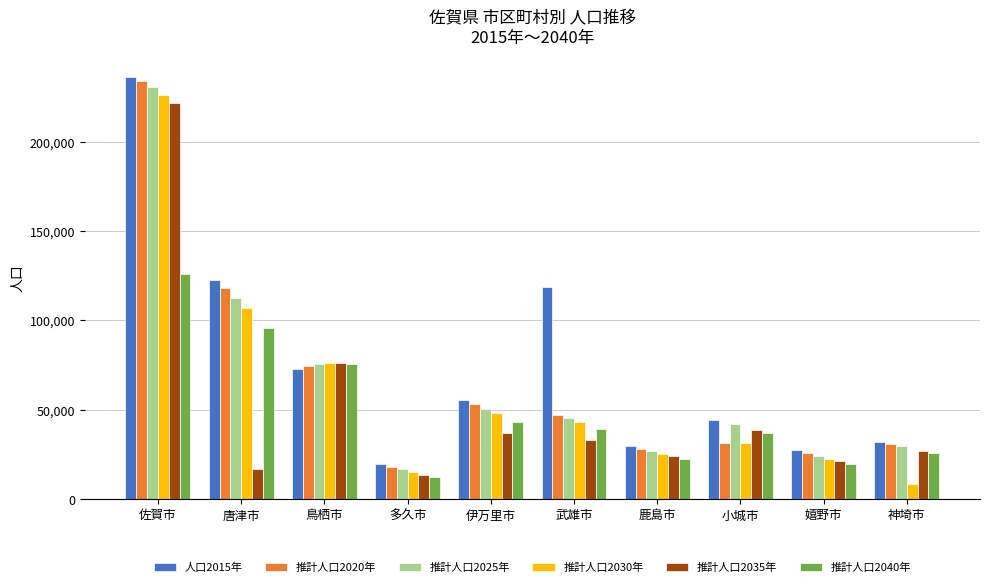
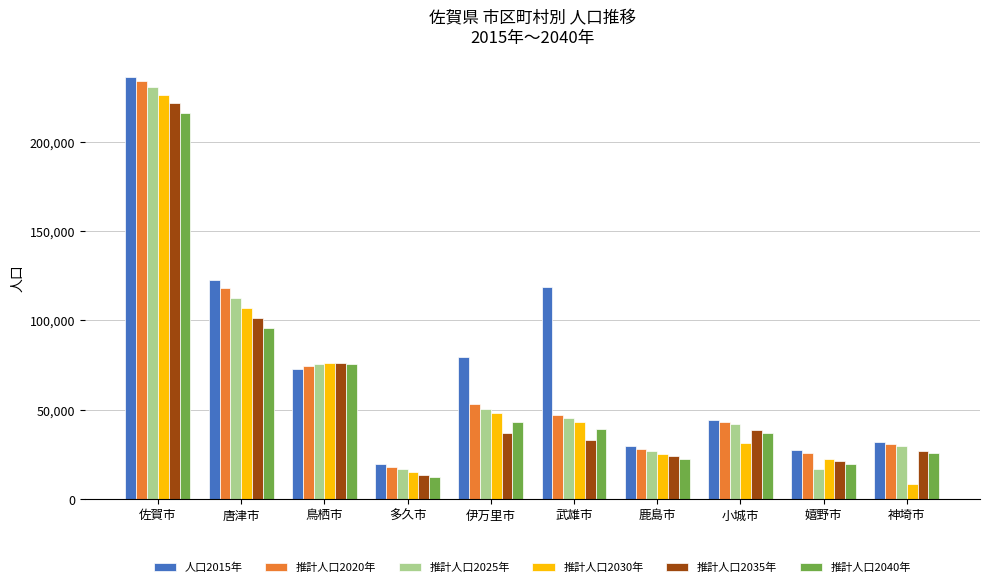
  {
    "人口2015年": {
      "佐賀市": "236,000",
      "唐津市": "123,000",
      "鳥栖市": "73,000",
      "多久市": "20,000",
-     "伊万里市": "55,000",
+     "伊万里市": "79,000",
      "武雄市": "119,000",
      "鹿島市": "30,000",
      "小城市": "44,000",
      "嬉野市": "27,000",
      "神埼市": "32,000"
    },
    "推計人口2020年": {
      "佐賀市": "234,000",
      "唐津市": "118,000",
      "鳥栖市": "75,000",
      "多久市": "18,000",
      "伊万里市": "53,000",
      "武雄市": "47,000",
      "鹿島市": "28,000",
-     "小城市": "31,000",
+     "小城市": "43,000",
      "嬉野市": "26,000",
      "神埼市": "31,000"
    },
    "推計人口2025年": {
      "佐賀市": "231,000",
      "唐津市": "113,000",
      "鳥栖市": "76,000",
      "多久市": "17,000",
      "伊万里市": "51,000",
      "武雄市": "45,000",
      "鹿島市": "27,000",
      "小城市": "42,000",
-     "嬉野市": "24,000",
+     "嬉野市": "17,000",
      "神埼市": "30,000"
    },
    "推計人口2030年": {
      "佐賀市": "226,000",
      "唐津市": "107,000",
      "鳥栖市": "76,000",
      "多久市": "15,000",
      "伊万里市": "48,000",
      "武雄市": "43,000",
      "鹿島市": "25,000",
      "小城市": "32,000",
      "嬉野市": "23,000",
      "神埼市": "8,000"
    },
    "推計人口2035年": {
      "佐賀市": "222,000",
-     "唐津市": "17,000",
+     "唐津市": "102,000",
      "鳥栖市": "76,000",
      "多久市": "14,000",
      "伊万里市": "37,000",
      "武雄市": "33,000",
      "鹿島市": "24,000",
      "小城市": "39,000",
      "嬉野市": "21,000",
      "神埼市": "27,000"
    },
    "推計人口2040年": {
-     "佐賀市": "126,000",
+     "佐賀市": "216,000",
      "唐津市": "96,000",
      "鳥栖市": "76,000",
      "多久市": "12,000",
      "伊万里市": "43,000",
      "武雄市": "39,000",
      "鹿島市": "23,000",
      "小城市": "37,000",
      "嬉野市": "19,000",
      "神埼市": "26,000"
    }
  }
